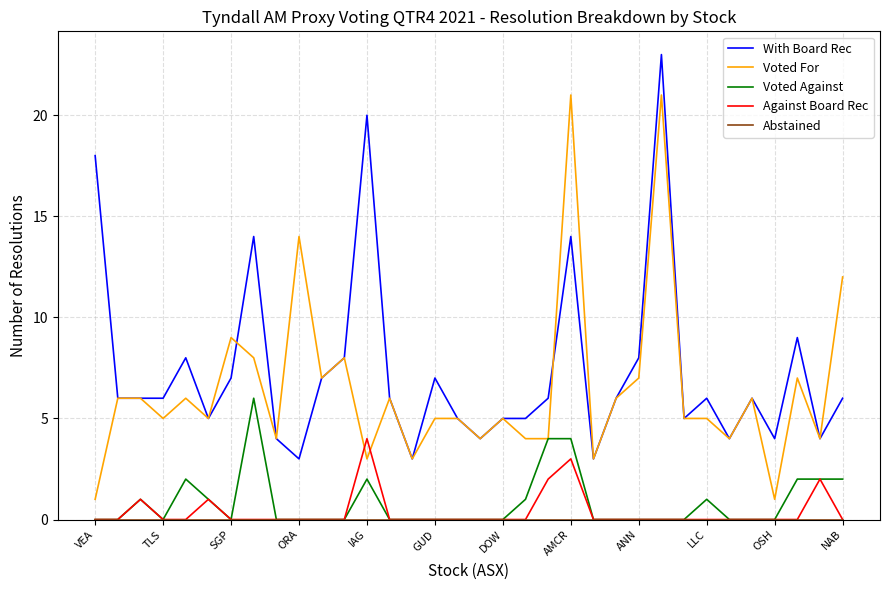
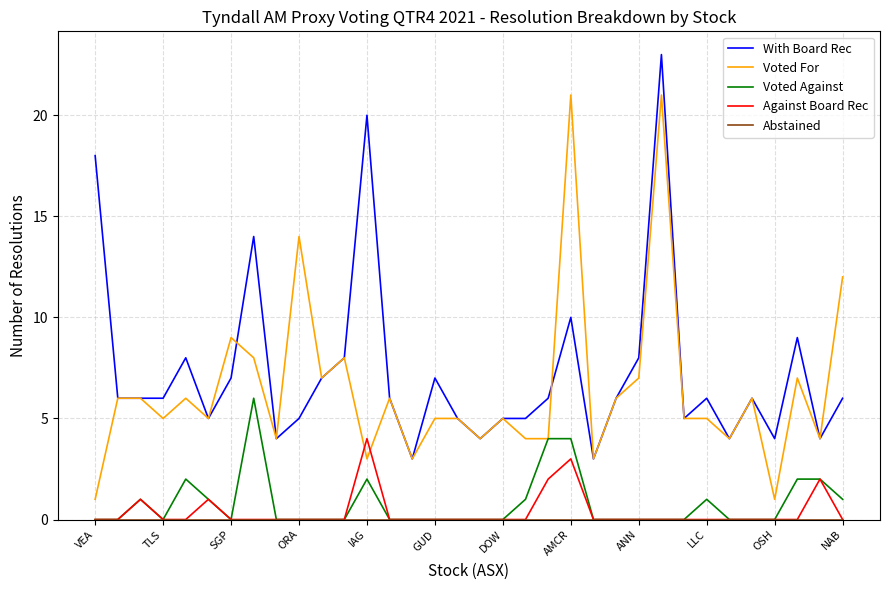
  {
    "With Board Rec": {
      "VEA": 18,
      "TLS": 6,
      "SGP": 7,
-     "ORA": 3,
+     "ORA": 5,
      "IAG": 20,
      "GUD": 7,
-     "AMCR": 14,
+     "AMCR": 10,
      "ANN": 8,
      "LLC": 6,
      "OSH": 4,
      "NAB": 6
    },
    "Voted For": {
      "VEA": 1,
      "TLS": 5,
      "SGP": 9,
      "ORA": 14,
      "IAG": 3,
      "GUD": 5,
      "AMCR": 21,
      "ANN": 7,
      "LLC": 5,
      "OSH": 1,
      "NAB": 12
    },
    "Voted Against": {
      "IAG": 2,
      "AMCR": 4,
      "LLC": 1,
-     "NAB": 2
+     "NAB": 1
    },
    "Against Board Rec": {
      "IAG": 4,
      "AMCR": 3
    },
    "Abstained": {
      "IAG": 0,
      "AMCR": 0
    }
  }
